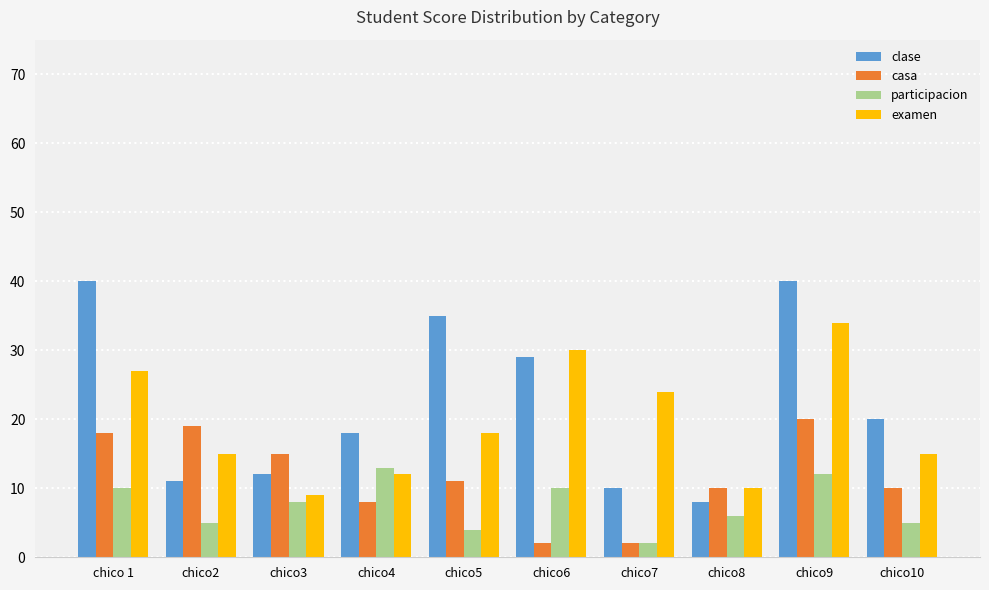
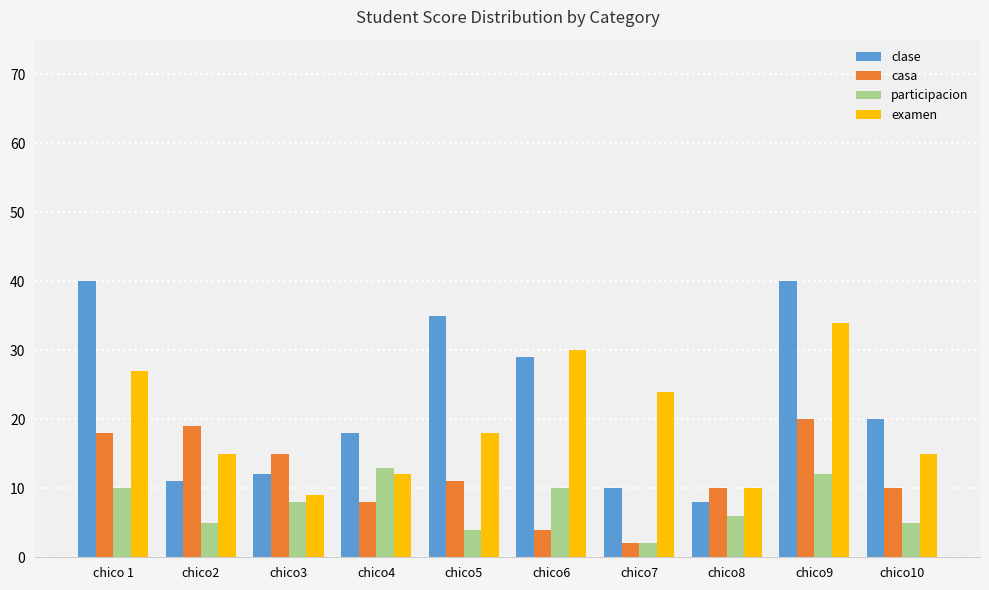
  {
    "clase": {
      "chico 1": 40,
      "chico2": 11,
      "chico3": 12,
      "chico4": 18,
      "chico5": 35,
      "chico6": 29,
      "chico7": 10,
      "chico8": 8,
      "chico9": 40,
      "chico10": 20
    },
    "casa": {
      "chico 1": 18,
      "chico2": 19,
      "chico3": 15,
      "chico4": 8,
      "chico5": 11,
-     "chico6": 2,
+     "chico6": 4,
      "chico7": 2,
      "chico8": 10,
      "chico9": 20,
      "chico10": 10
    },
    "participacion": {
      "chico 1": 10,
      "chico2": 5,
      "chico3": 8,
      "chico4": 13,
      "chico5": 4,
      "chico6": 10,
      "chico7": 2,
      "chico8": 6,
      "chico9": 12,
      "chico10": 5
    },
    "examen": {
      "chico 1": 27,
      "chico2": 15,
      "chico3": 9,
      "chico4": 12,
      "chico5": 18,
      "chico6": 30,
      "chico7": 24,
      "chico8": 10,
      "chico9": 34,
      "chico10": 15
    }
  }
